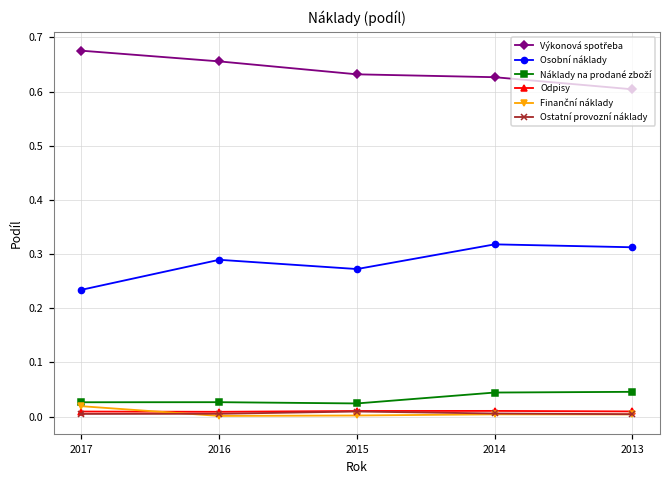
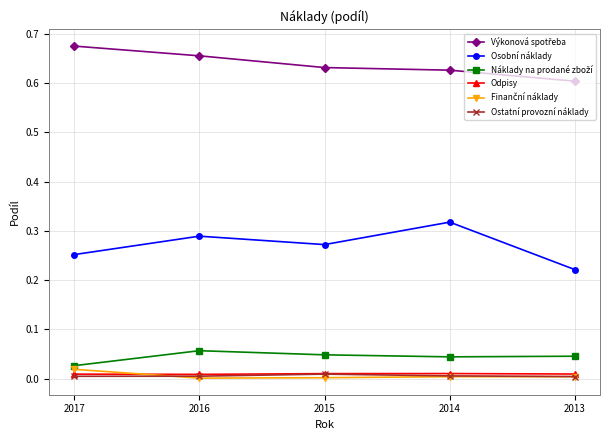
  {
    "Výkonová spotřeba": {
      "2017": 0.68,
      "2016": 0.66,
      "2015": 0.63,
      "2014": 0.63
    },
    "Osobní náklady": {
-     "2017": 0.23,
+     "2017": 0.25,
      "2016": 0.29,
      "2015": 0.27,
      "2014": 0.32,
-     "2013": 0.31
+     "2013": 0.22
    },
    "Náklady na prodané zboží": {
      "2017": 0.03,
-     "2016": 0.03,
-     "2015": 0.02,
+     "2016": 0.06,
+     "2015": 0.05,
      "2014": 0.04,
      "2013": 0.05
    },
    "Finanční náklady": {
      "2017": 0.02,
      "2015": 0.00
    }
  }
